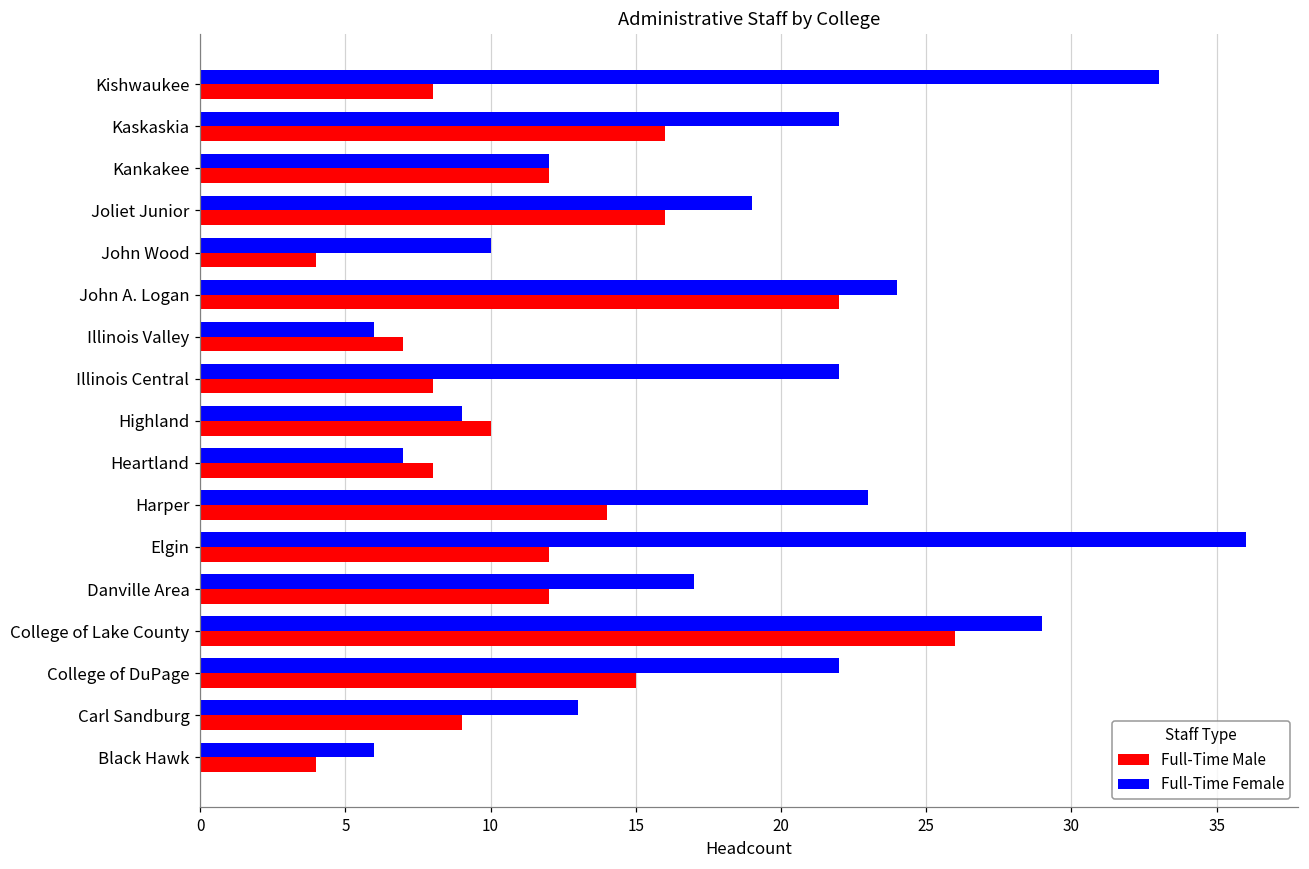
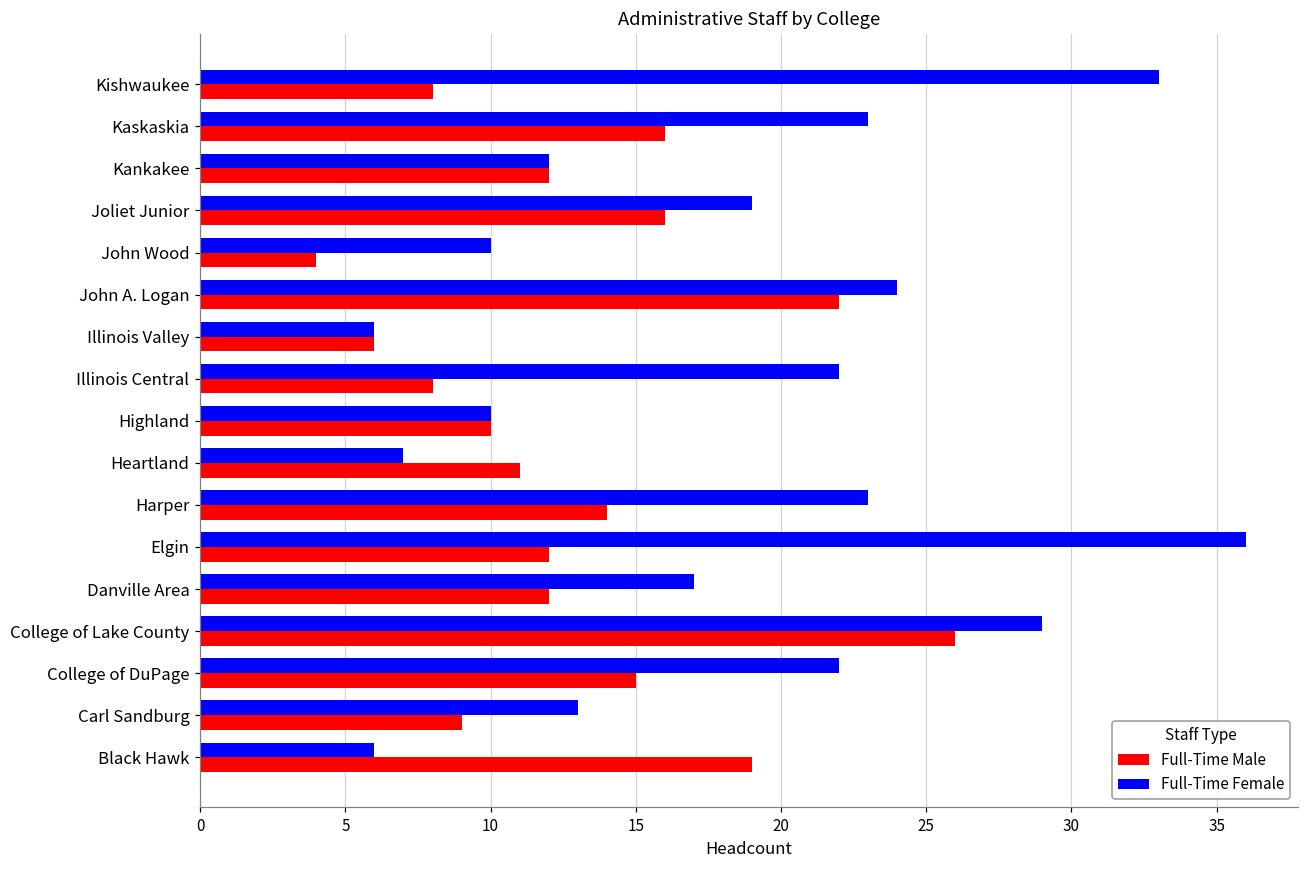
  {
    "Full-Time Male": {
      "Kishwaukee": 8,
      "Kaskaskia": 16,
      "Kankakee": 12,
      "Joliet Junior": 16,
      "John Wood": 4,
      "John A. Logan": 22,
-     "Illinois Valley": 7,
+     "Illinois Valley": 6,
      "Illinois Central": 8,
      "Highland": 10,
-     "Heartland": 8,
+     "Heartland": 11,
      "Harper": 14,
      "Elgin": 12,
      "Danville Area": 12,
      "College of Lake County": 26,
      "College of DuPage": 15,
      "Carl Sandburg": 9,
-     "Black Hawk": 4
+     "Black Hawk": 19
    },
    "Full-Time Female": {
      "Kishwaukee": 33,
-     "Kaskaskia": 22,
+     "Kaskaskia": 23,
      "Kankakee": 12,
      "Joliet Junior": 19,
      "John Wood": 10,
      "John A. Logan": 24,
      "Illinois Valley": 6,
      "Illinois Central": 22,
-     "Highland": 9,
+     "Highland": 10,
      "Heartland": 7,
      "Harper": 23,
      "Elgin": 36,
      "Danville Area": 17,
      "College of Lake County": 29,
      "College of DuPage": 22,
      "Carl Sandburg": 13,
      "Black Hawk": 6
    }
  }
